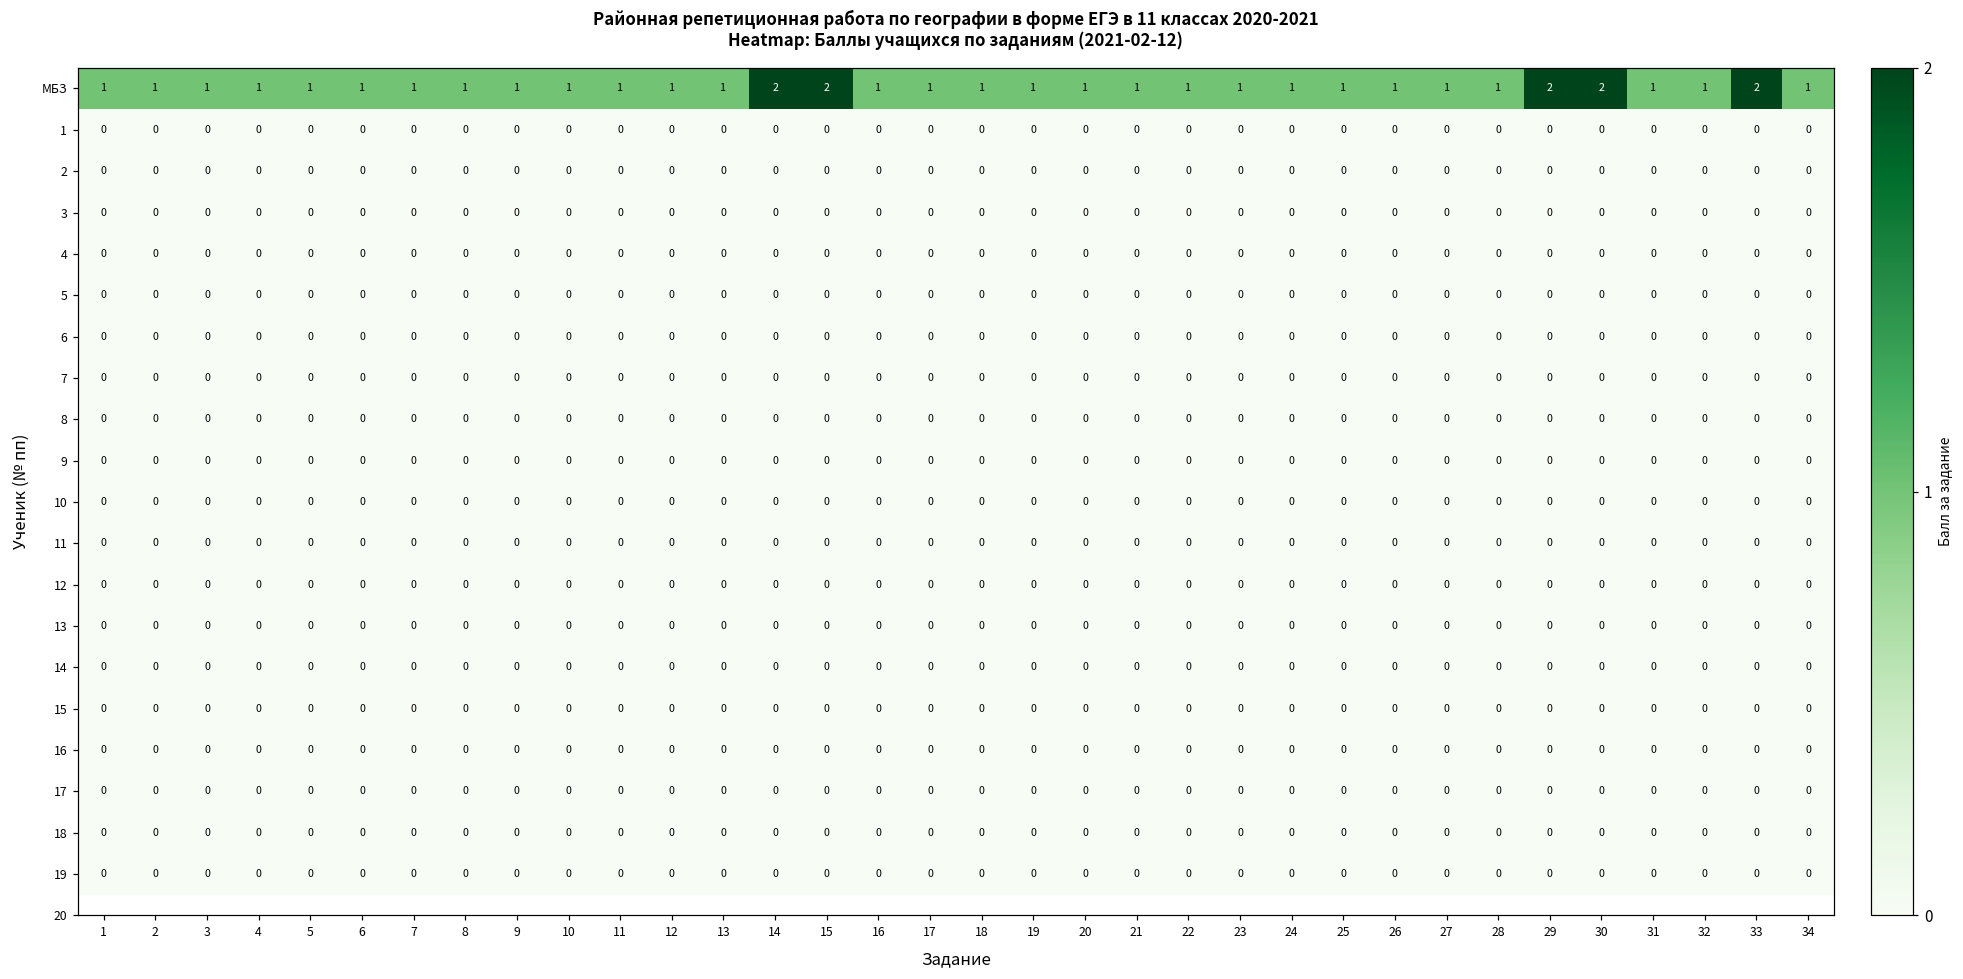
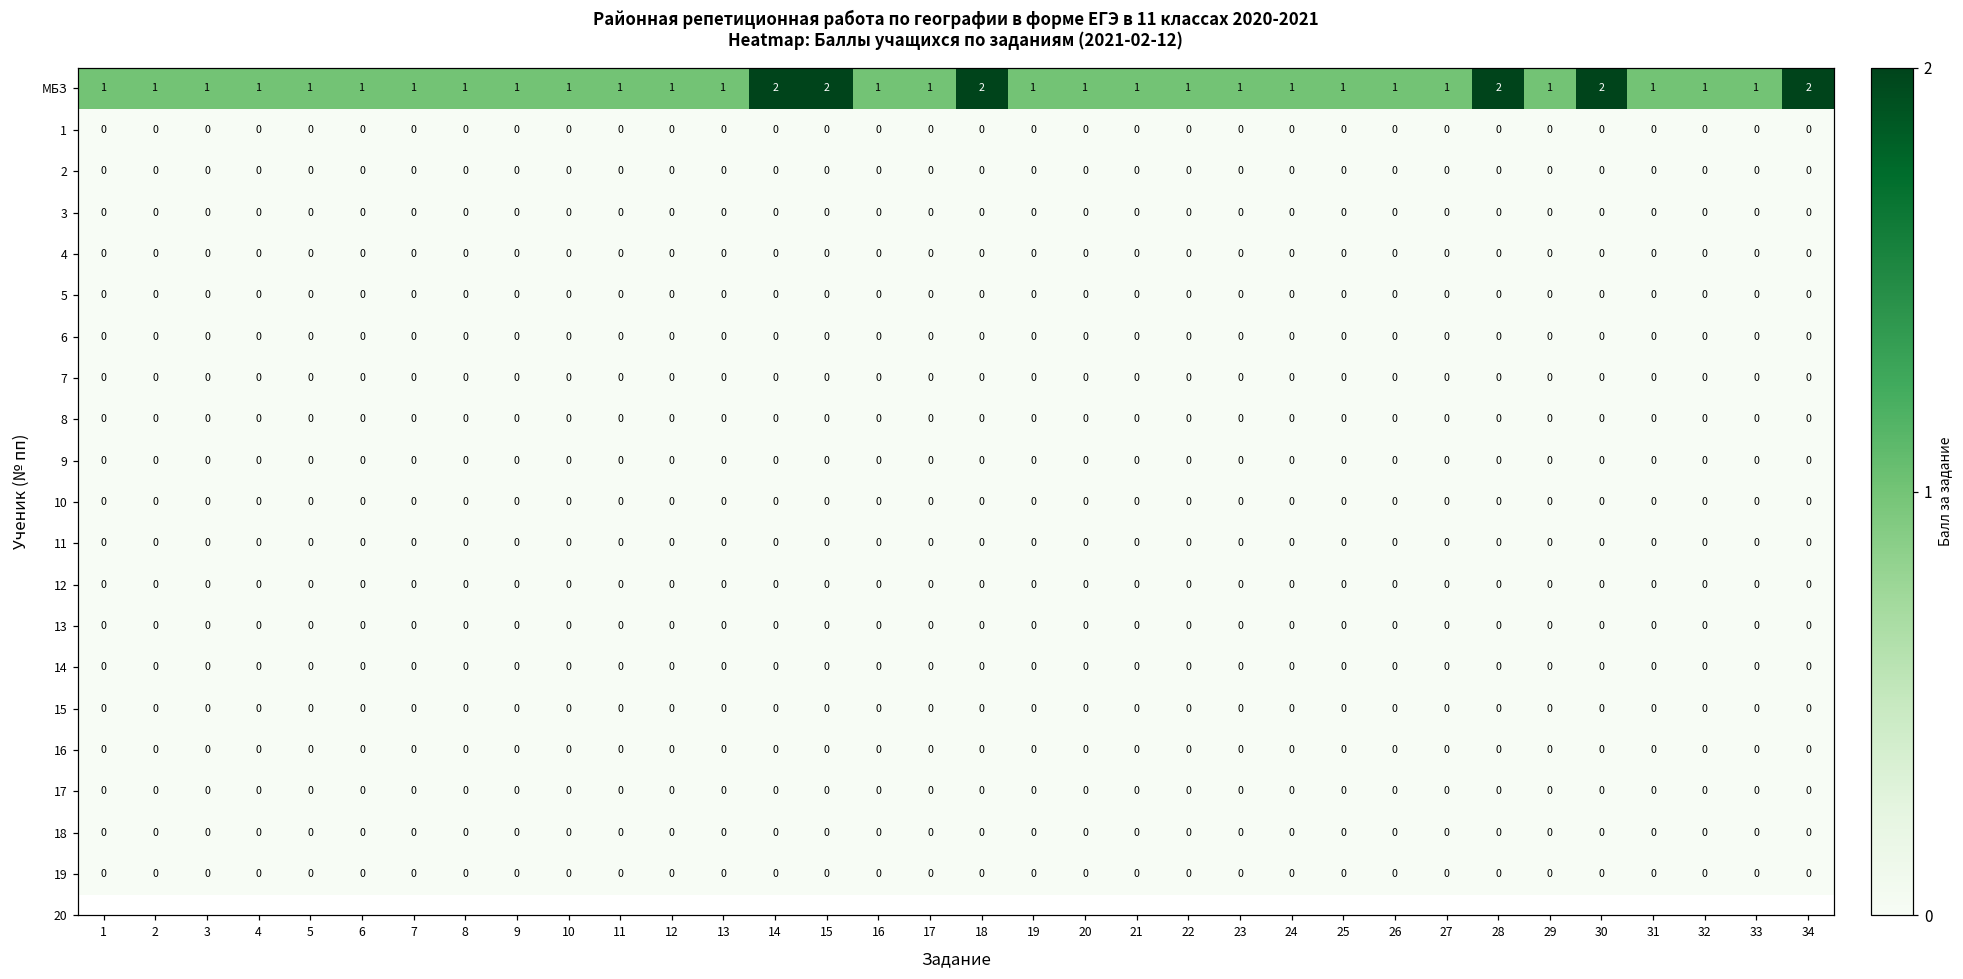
  {
    "МБЗ": {
      "1": 1,
      "2": 1,
      "3": 1,
      "4": 1,
      "5": 1,
      "6": 1,
      "7": 1,
      "8": 1,
      "9": 1,
      "10": 1,
      "11": 1,
      "12": 1,
      "13": 1,
      "14": 2,
      "15": 2,
      "16": 1,
      "17": 1,
-     "18": 1,
+     "18": 2,
      "19": 1,
      "20": 1,
      "21": 1,
      "22": 1,
      "23": 1,
      "24": 1,
      "25": 1,
      "26": 1,
      "27": 1,
-     "28": 1,
-     "29": 2,
+     "28": 2,
+     "29": 1,
      "30": 2,
      "31": 1,
      "32": 1,
-     "33": 2,
-     "34": 1
+     "33": 1,
+     "34": 2
    }
  }
